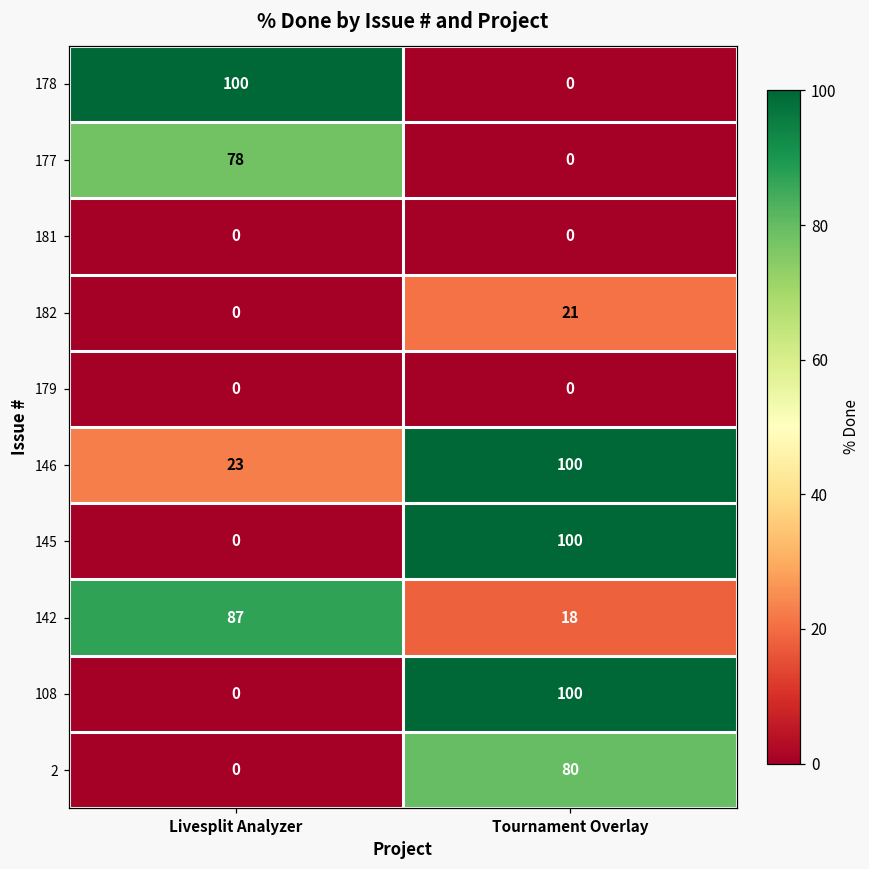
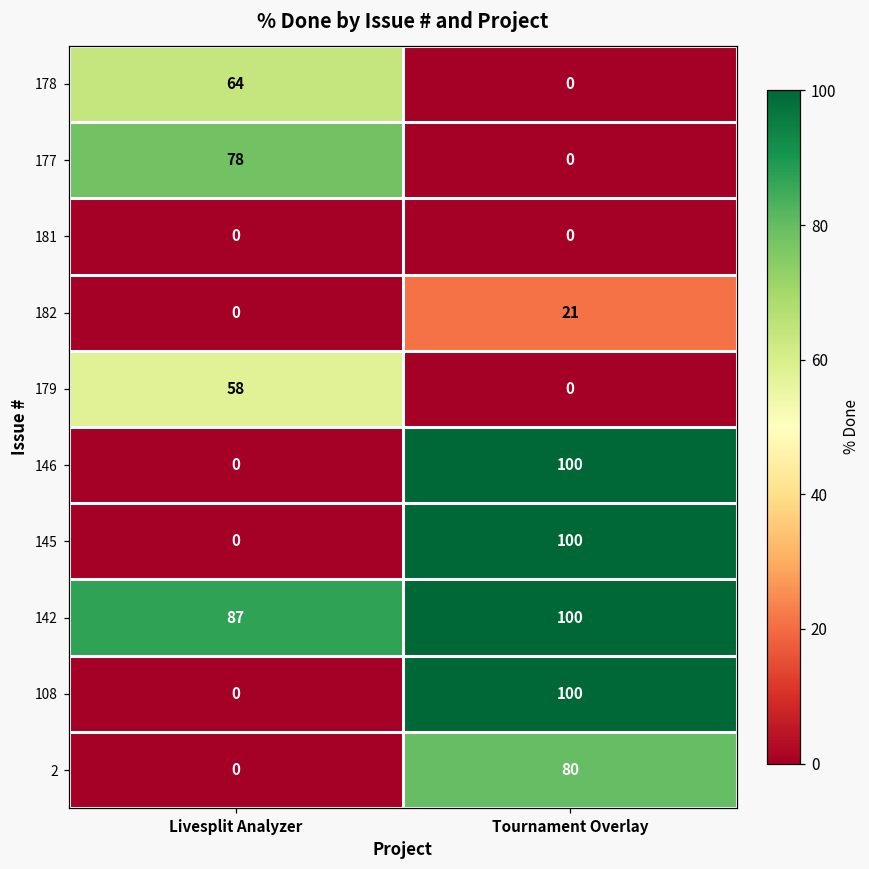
  {
    "178": {
-     "Livesplit Analyzer": 100,
+     "Livesplit Analyzer": 64,
      "Tournament Overlay": 0
    },
    "177": {
      "Livesplit Analyzer": 78,
      "Tournament Overlay": 0
    },
    "181": {
      "Livesplit Analyzer": 0,
      "Tournament Overlay": 0
    },
    "182": {
      "Livesplit Analyzer": 0,
      "Tournament Overlay": 21
    },
    "179": {
-     "Livesplit Analyzer": 0,
+     "Livesplit Analyzer": 58,
      "Tournament Overlay": 0
    },
    "146": {
-     "Livesplit Analyzer": 23,
+     "Livesplit Analyzer": 0,
      "Tournament Overlay": 100
    },
    "145": {
      "Livesplit Analyzer": 0,
      "Tournament Overlay": 100
    },
    "142": {
      "Livesplit Analyzer": 87,
-     "Tournament Overlay": 18
+     "Tournament Overlay": 100
    },
    "108": {
      "Livesplit Analyzer": 0,
      "Tournament Overlay": 100
    },
    "2": {
      "Livesplit Analyzer": 0,
      "Tournament Overlay": 80
    }
  }
